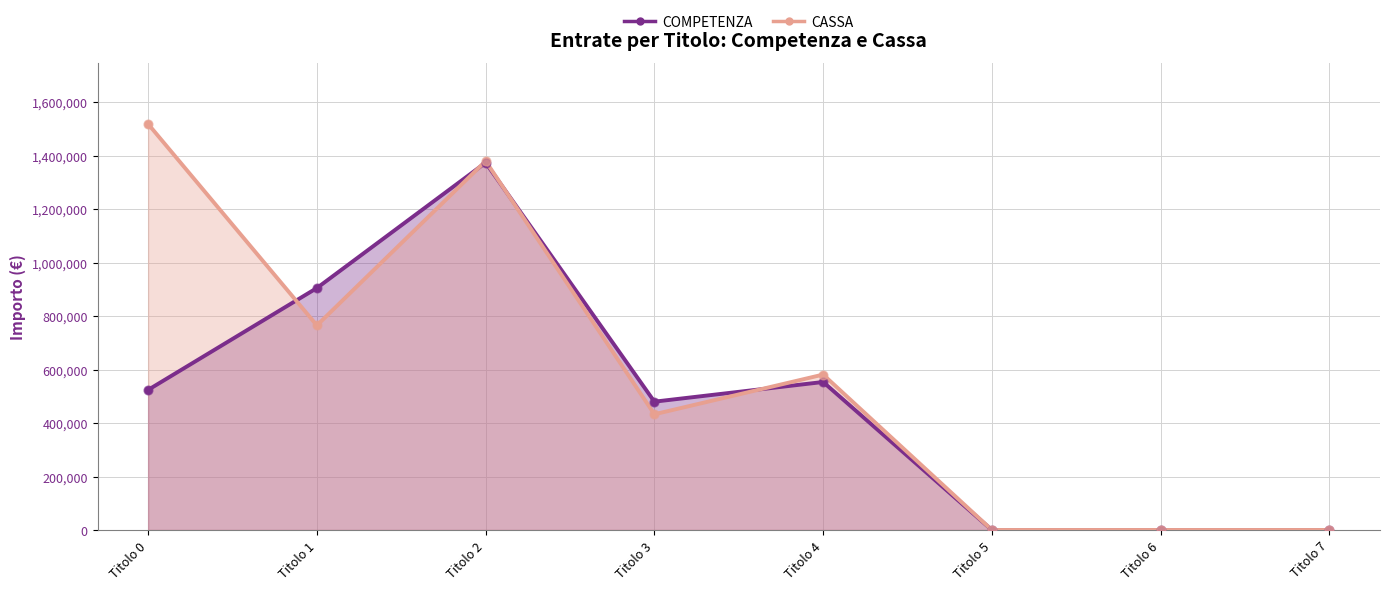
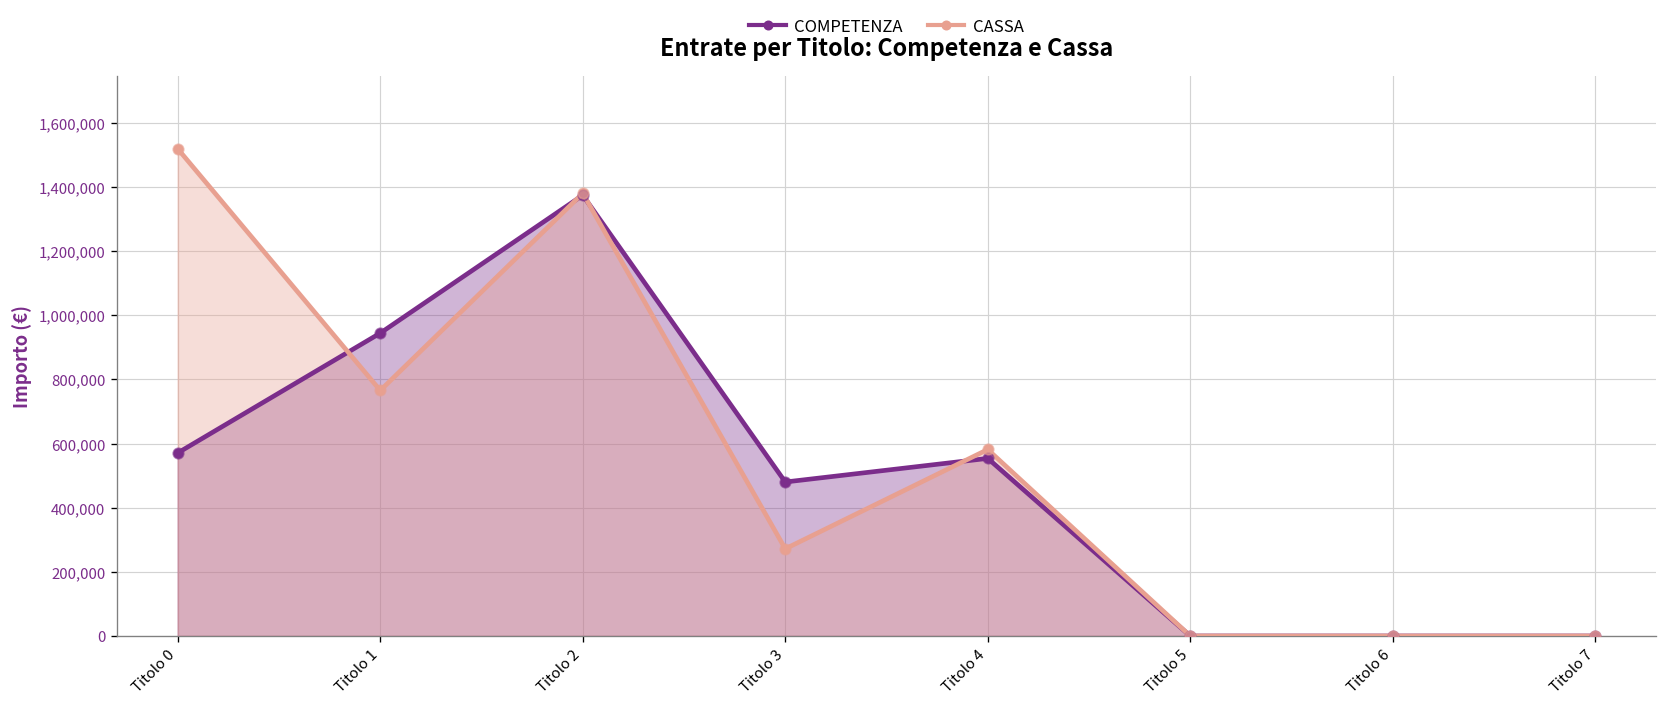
  {
    "COMPETENZA": {
-     "Titolo 0": "520,000",
-     "Titolo 1": "910,000",
+     "Titolo 0": "570,000",
+     "Titolo 1": "940,000",
      "Titolo 3": "480,000",
      "Titolo 4": "550,000"
    },
    "CASSA": {
      "Titolo 0": "1,520,000",
      "Titolo 1": "770,000",
-     "Titolo 3": "430,000",
+     "Titolo 3": "270,000",
      "Titolo 4": "580,000"
    }
  }
